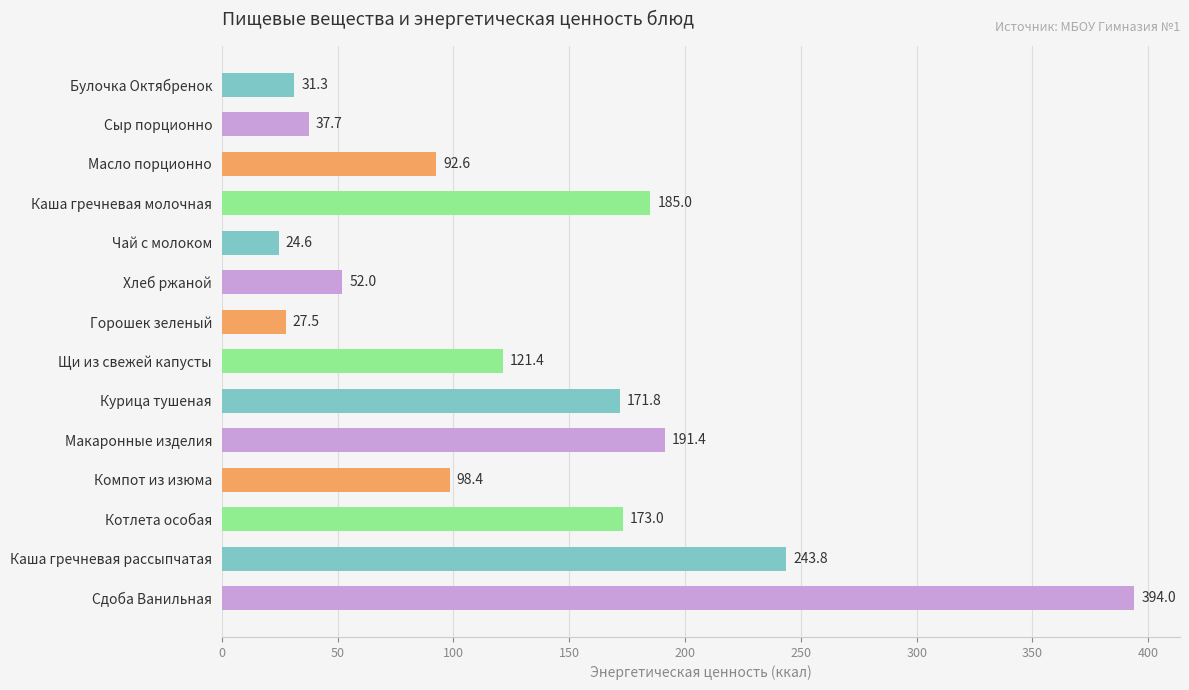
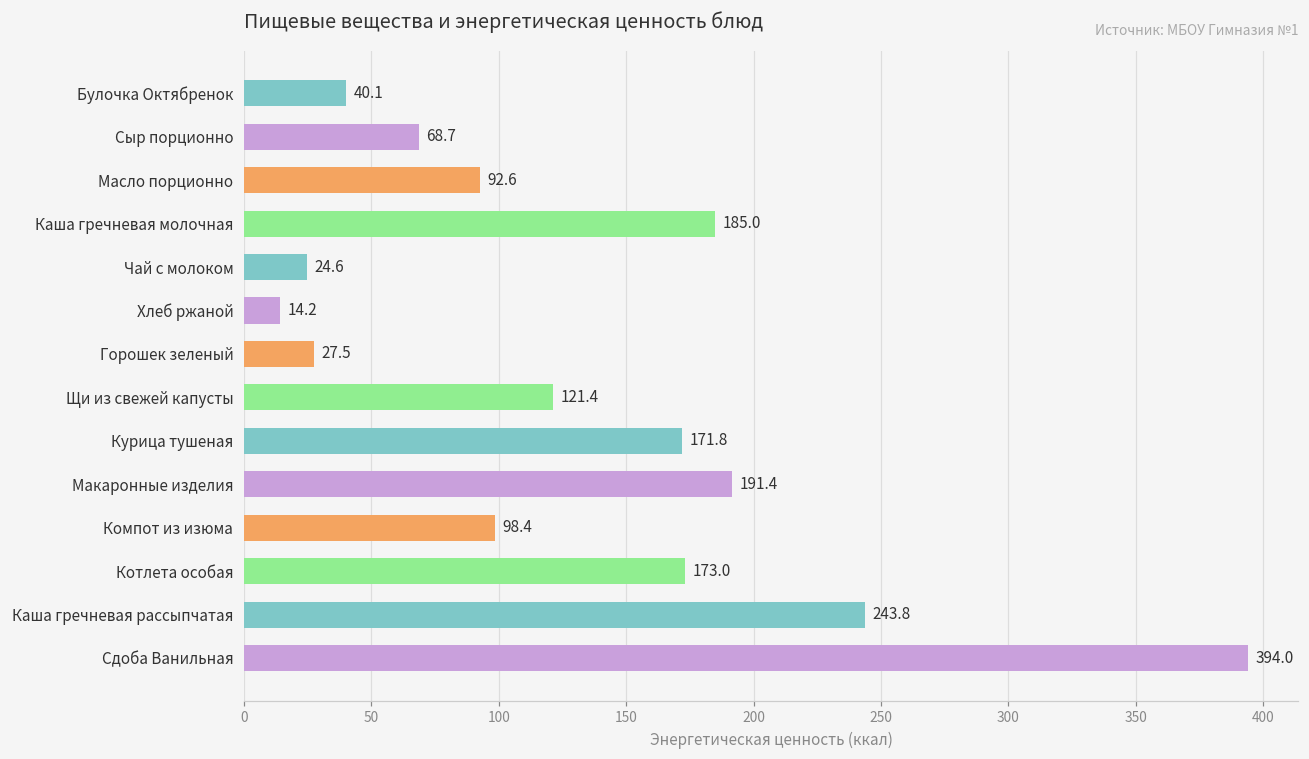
  {
-   "Булочка Октябренок": 31.3,
-   "Сыр порционно": 37.7,
+   "Булочка Октябренок": 40.1,
+   "Сыр порционно": 68.7,
    "Масло порционно": 92.6,
    "Каша гречневая молочная": 185.0,
    "Чай с молоком": 24.6,
-   "Хлеб ржаной": 52.0,
+   "Хлеб ржаной": 14.2,
    "Горошек зеленый": 27.5,
    "Щи из свежей капусты": 121.4,
    "Курица тушеная": 171.8,
    "Макаронные изделия": 191.4,
    "Компот из изюма": 98.4,
    "Котлета особая": 173.0,
    "Каша гречневая рассыпчатая": 243.8,
    "Сдоба Ванильная": 394.0
  }
